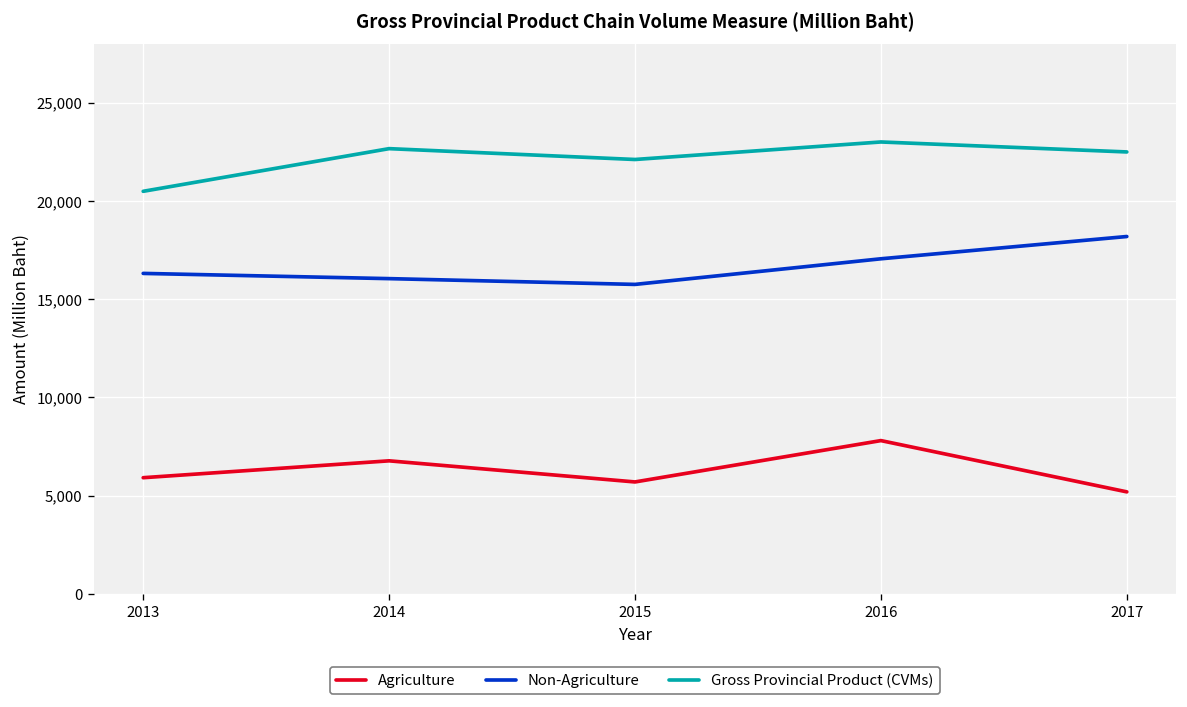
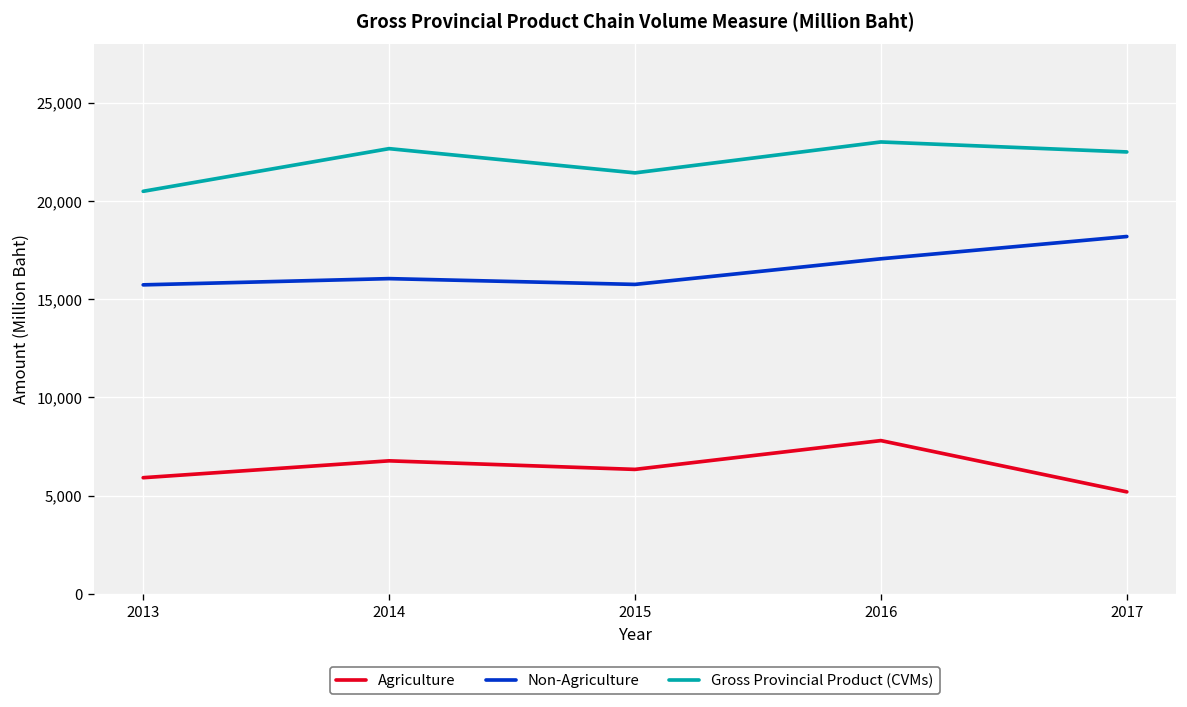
  {
    "Agriculture": {
      "2013": "5,900",
      "2014": "6,800",
-     "2015": "5,700",
+     "2015": "6,300",
      "2016": "7,800",
      "2017": "5,200"
    },
    "Non-Agriculture": {
-     "2013": "16,300",
+     "2013": "15,700",
      "2014": "16,000",
      "2015": "15,800",
      "2016": "17,100",
      "2017": "18,200"
    },
    "Gross Provincial Product (CVMs)": {
      "2013": "20,500",
      "2014": "22,700",
-     "2015": "22,100",
+     "2015": "21,400",
      "2016": "23,000",
      "2017": "22,500"
    }
  }
